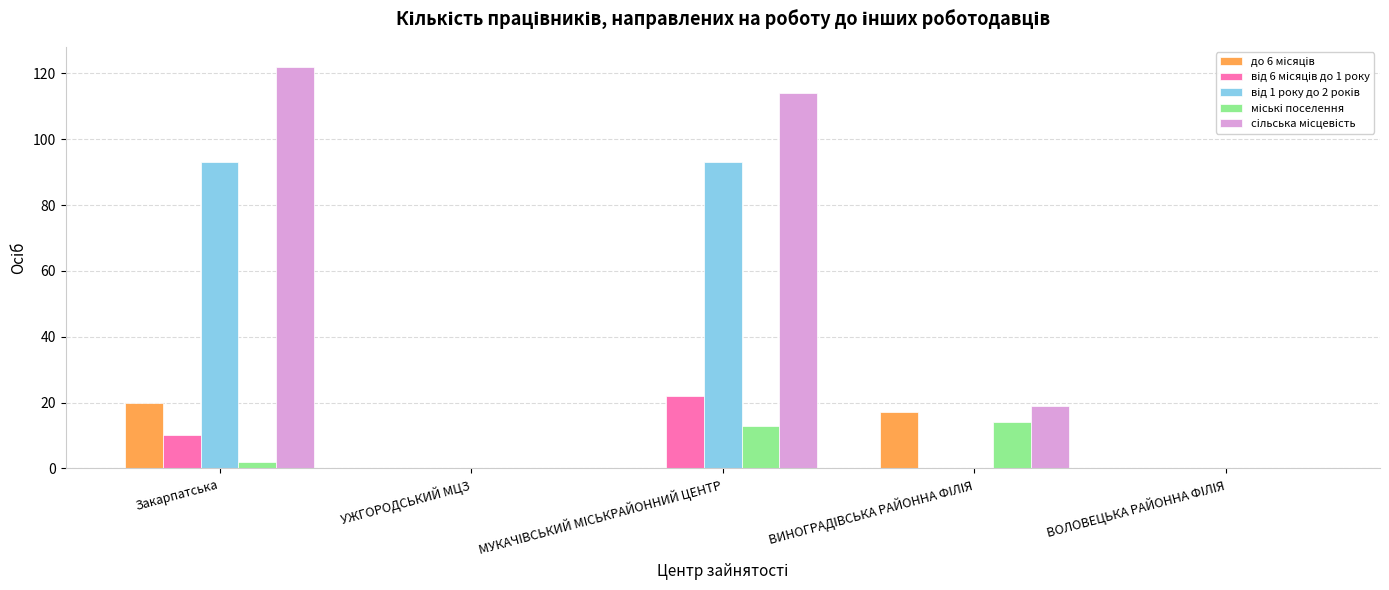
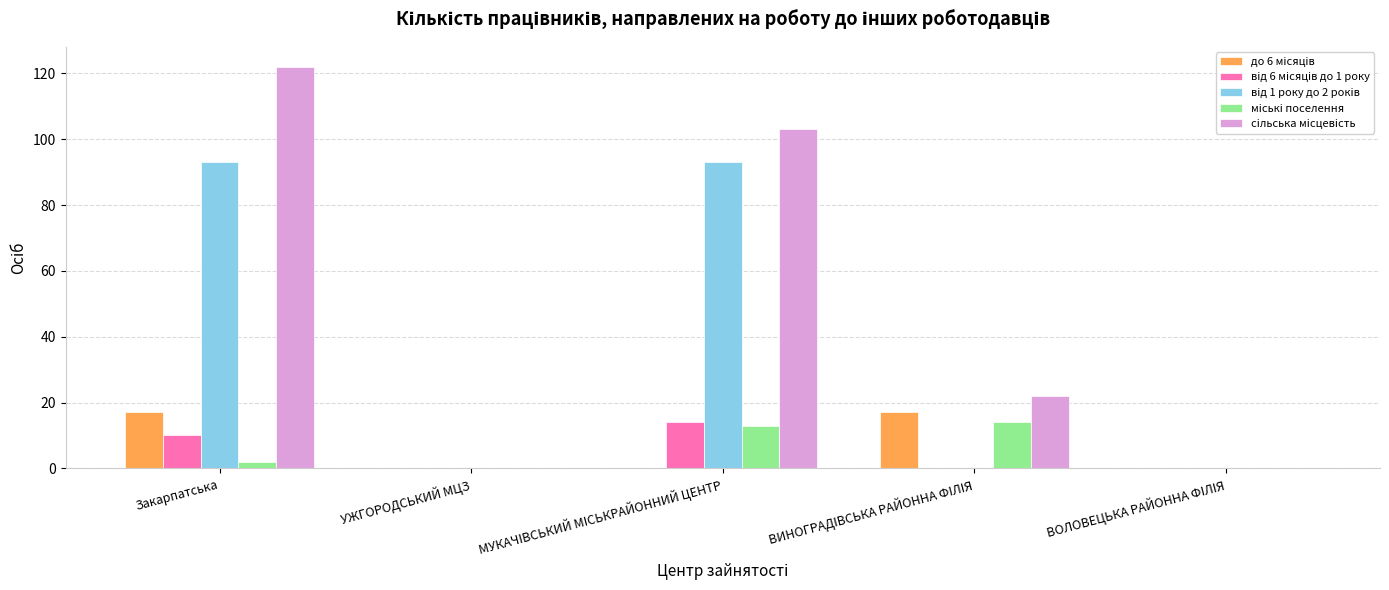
  {
    "до 6 місяців": {
-     "Закарпатська": 20,
+     "Закарпатська": 17,
      "УЖГОРОДСЬКИЙ МЦЗ": 0,
      "МУКАЧІВСЬКИЙ МІСЬКРАЙОННИЙ ЦЕНТР": 0,
      "ВИНОГРАДІВСЬКА РАЙОННА ФІЛІЯ": 17,
      "ВОЛОВЕЦЬКА РАЙОННА ФІЛІЯ": 0
    },
    "від 6 місяців до 1 року": {
      "Закарпатська": 10,
      "УЖГОРОДСЬКИЙ МЦЗ": 0,
-     "МУКАЧІВСЬКИЙ МІСЬКРАЙОННИЙ ЦЕНТР": 22,
+     "МУКАЧІВСЬКИЙ МІСЬКРАЙОННИЙ ЦЕНТР": 14,
      "ВИНОГРАДІВСЬКА РАЙОННА ФІЛІЯ": 0,
      "ВОЛОВЕЦЬКА РАЙОННА ФІЛІЯ": 0
    },
    "від 1 року до 2 років": {
      "Закарпатська": 93,
      "УЖГОРОДСЬКИЙ МЦЗ": 0,
      "МУКАЧІВСЬКИЙ МІСЬКРАЙОННИЙ ЦЕНТР": 93,
      "ВИНОГРАДІВСЬКА РАЙОННА ФІЛІЯ": 0,
      "ВОЛОВЕЦЬКА РАЙОННА ФІЛІЯ": 0
    },
    "міські поселення": {
      "Закарпатська": 2,
      "УЖГОРОДСЬКИЙ МЦЗ": 0,
      "МУКАЧІВСЬКИЙ МІСЬКРАЙОННИЙ ЦЕНТР": 13,
      "ВИНОГРАДІВСЬКА РАЙОННА ФІЛІЯ": 14,
      "ВОЛОВЕЦЬКА РАЙОННА ФІЛІЯ": 0
    },
    "сільська місцевість": {
      "Закарпатська": 122,
      "УЖГОРОДСЬКИЙ МЦЗ": 0,
-     "МУКАЧІВСЬКИЙ МІСЬКРАЙОННИЙ ЦЕНТР": 114,
-     "ВИНОГРАДІВСЬКА РАЙОННА ФІЛІЯ": 19,
+     "МУКАЧІВСЬКИЙ МІСЬКРАЙОННИЙ ЦЕНТР": 103,
+     "ВИНОГРАДІВСЬКА РАЙОННА ФІЛІЯ": 22,
      "ВОЛОВЕЦЬКА РАЙОННА ФІЛІЯ": 0
    }
  }
